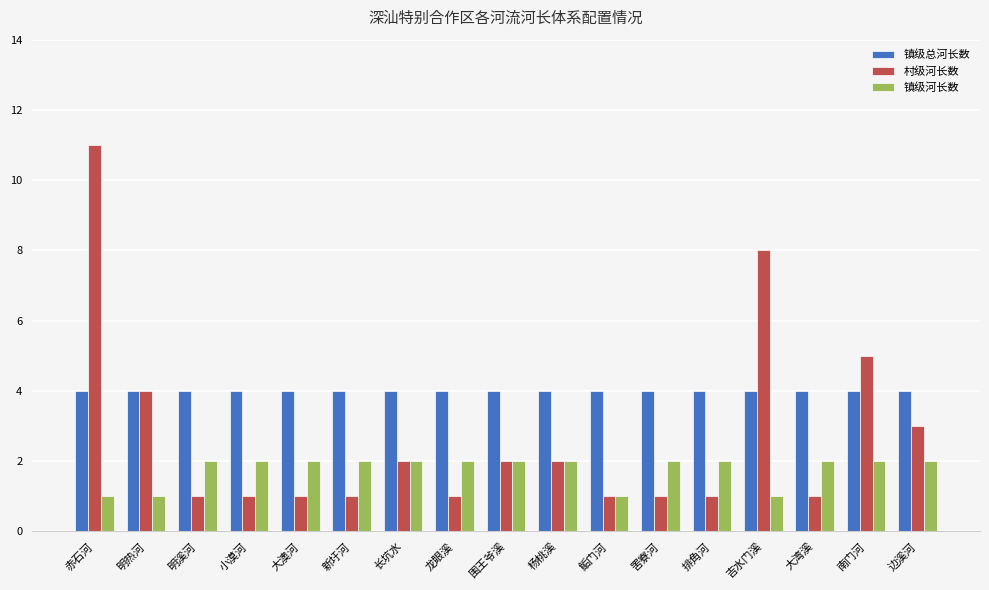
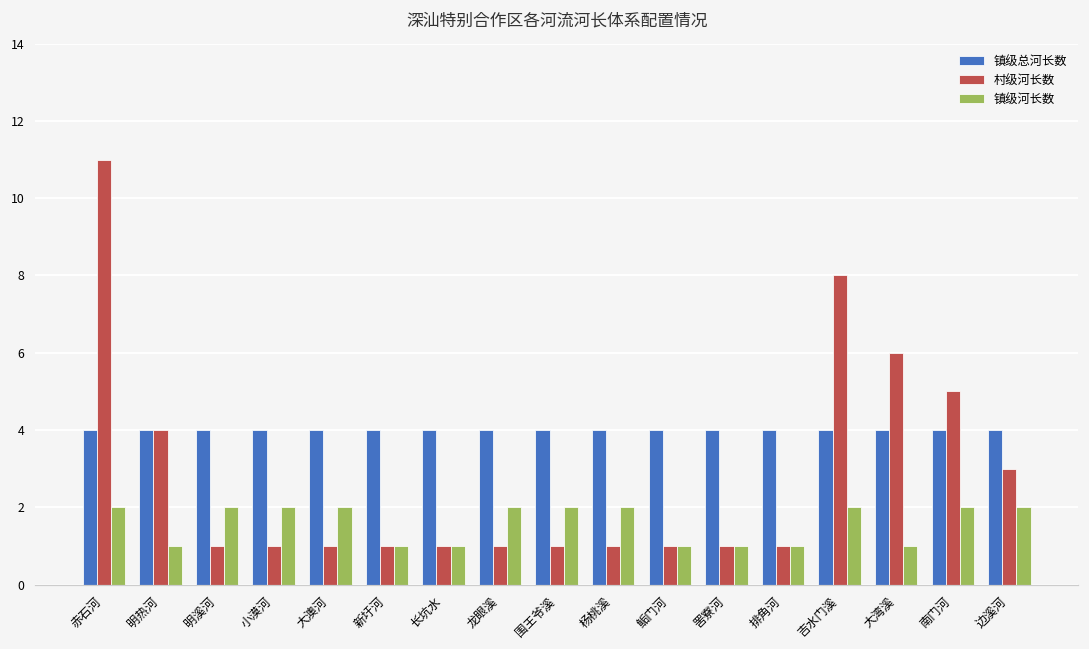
  {
    "镇级总河长数": {
      "赤石河": 4,
      "明热河": 4,
      "明溪河": 4,
      "小漠河": 4,
      "大澳河": 4,
      "新圩河": 4,
      "长坑水": 4,
      "龙眼溪": 4,
      "围王爷溪": 4,
      "杨桃溪": 4,
      "鲘门河": 4,
      "罟寮河": 4,
      "排角河": 4,
      "吉水门溪": 4,
      "大湾溪": 4,
      "南门河": 4,
      "边溪河": 4
    },
    "村级河长数": {
      "赤石河": 11,
      "明热河": 4,
      "明溪河": 1,
      "小漠河": 1,
      "大澳河": 1,
      "新圩河": 1,
-     "长坑水": 2,
+     "长坑水": 1,
      "龙眼溪": 1,
-     "围王爷溪": 2,
-     "杨桃溪": 2,
+     "围王爷溪": 1,
+     "杨桃溪": 1,
      "鲘门河": 1,
      "罟寮河": 1,
      "排角河": 1,
      "吉水门溪": 8,
-     "大湾溪": 1,
+     "大湾溪": 6,
      "南门河": 5,
      "边溪河": 3
    },
    "镇级河长数": {
-     "赤石河": 1,
+     "赤石河": 2,
      "明热河": 1,
      "明溪河": 2,
      "小漠河": 2,
      "大澳河": 2,
-     "新圩河": 2,
-     "长坑水": 2,
+     "新圩河": 1,
+     "长坑水": 1,
      "龙眼溪": 2,
      "围王爷溪": 2,
      "杨桃溪": 2,
      "鲘门河": 1,
-     "罟寮河": 2,
-     "排角河": 2,
-     "吉水门溪": 1,
-     "大湾溪": 2,
+     "罟寮河": 1,
+     "排角河": 1,
+     "吉水门溪": 2,
+     "大湾溪": 1,
      "南门河": 2,
      "边溪河": 2
    }
  }
